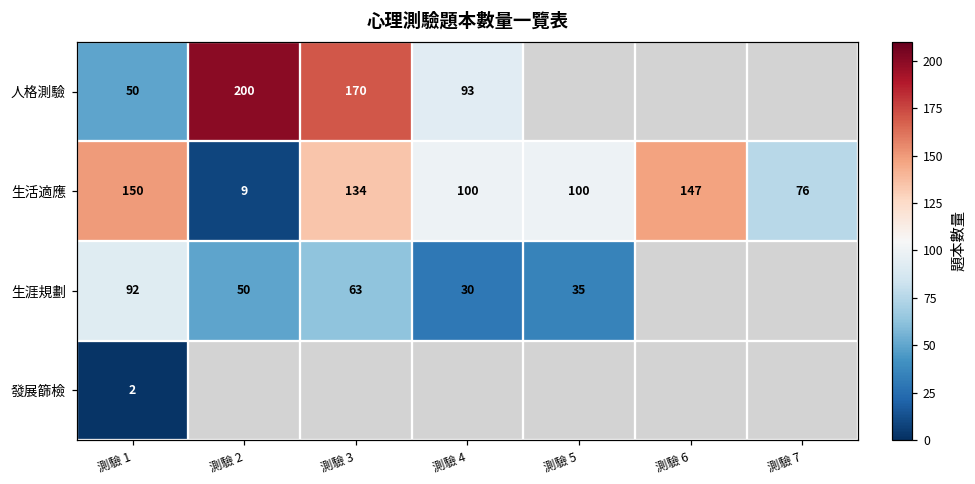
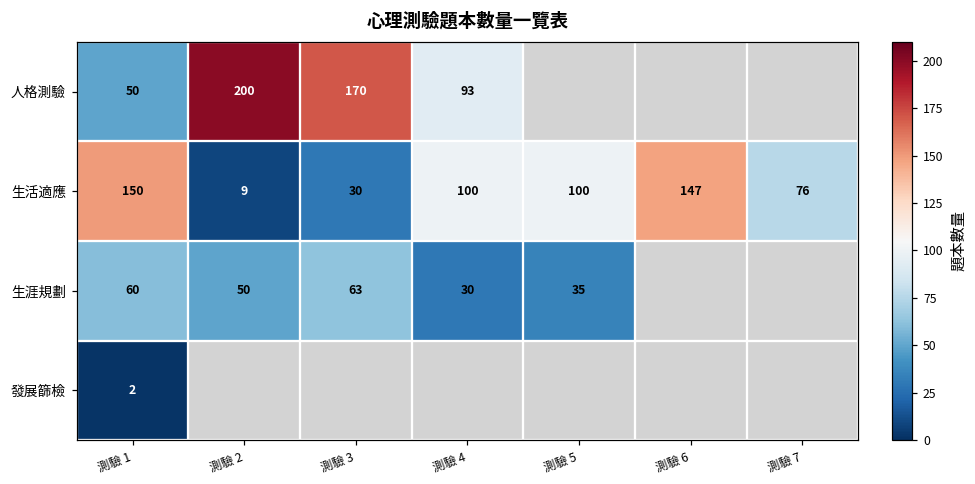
  {
    "人格測驗": {
      "測驗 1": 50,
      "測驗 2": 200,
      "測驗 3": 170,
      "測驗 4": 93
    },
    "生活適應": {
      "測驗 1": 150,
      "測驗 2": 9,
-     "測驗 3": 134,
+     "測驗 3": 30,
      "測驗 4": 100,
      "測驗 5": 100,
      "測驗 6": 147,
      "測驗 7": 76
    },
    "生涯規劃": {
-     "測驗 1": 92,
+     "測驗 1": 60,
      "測驗 2": 50,
      "測驗 3": 63,
      "測驗 4": 30,
      "測驗 5": 35
    },
    "發展篩檢": {
      "測驗 1": 2
    }
  }
